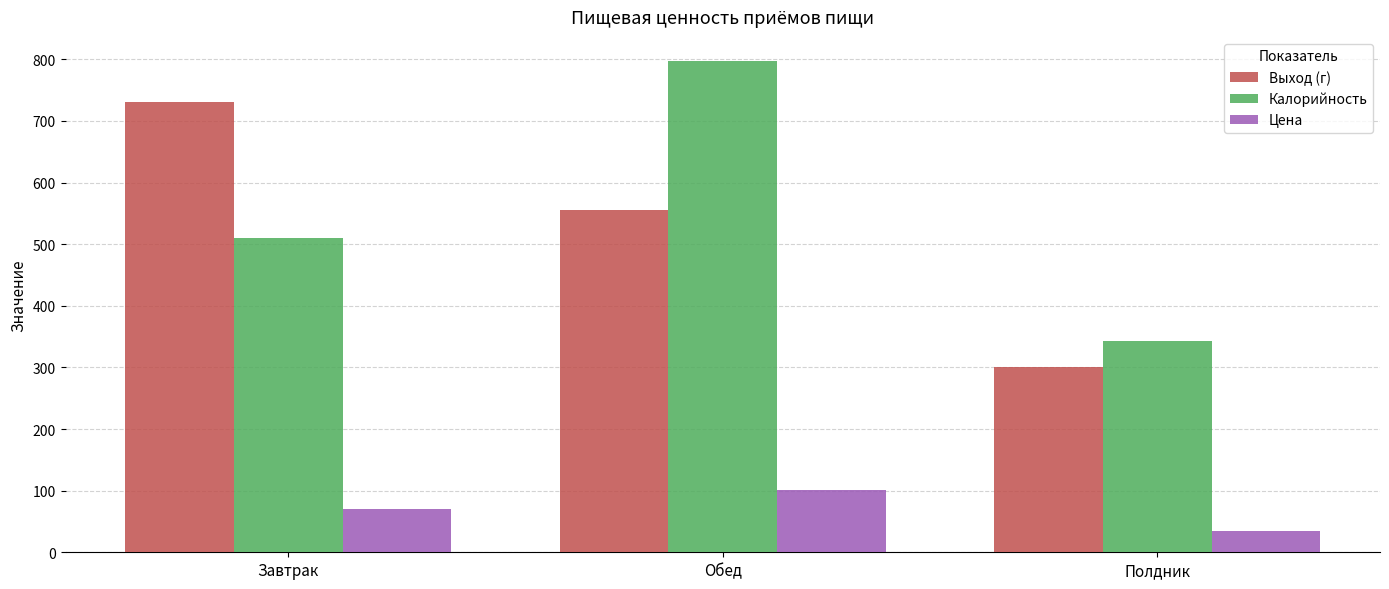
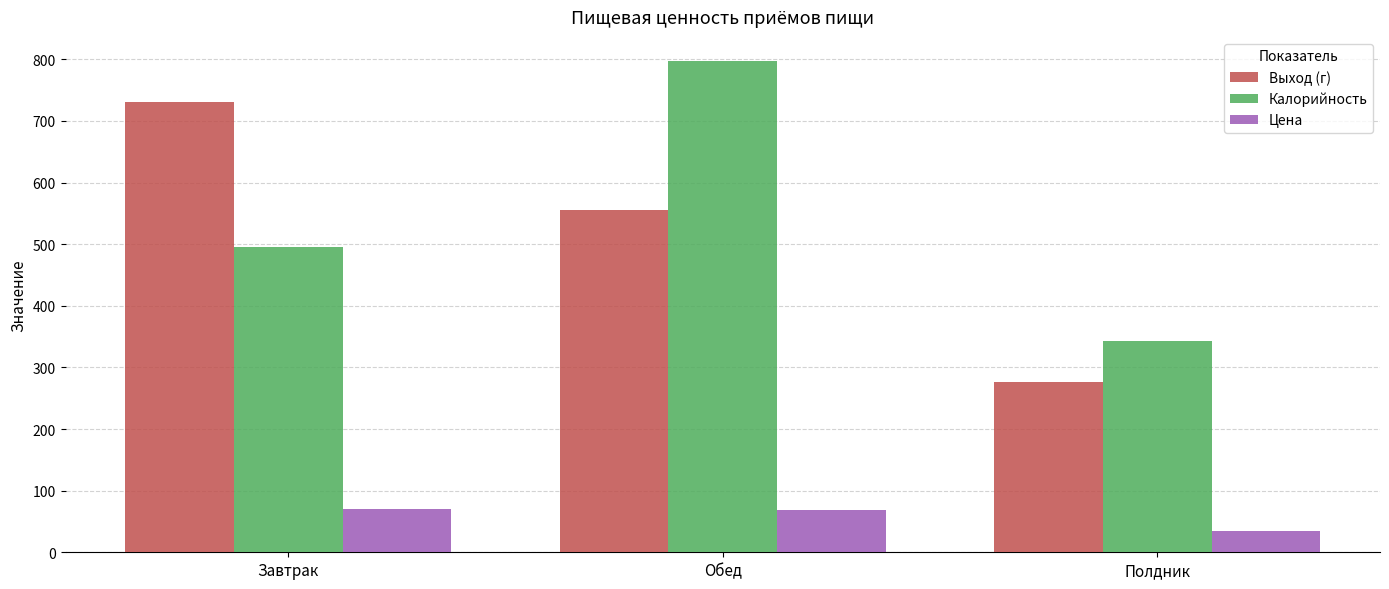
  {
    "Выход (г)": {
      "Завтрак": 730,
      "Обед": 560,
-     "Полдник": 300
+     "Полдник": 280
    },
    "Калорийность": {
-     "Завтрак": 510,
+     "Завтрак": 500,
      "Обед": 800,
      "Полдник": 340
    },
    "Цена": {
      "Завтрак": 70,
-     "Обед": 100,
+     "Обед": 70,
      "Полдник": 30
    }
  }
